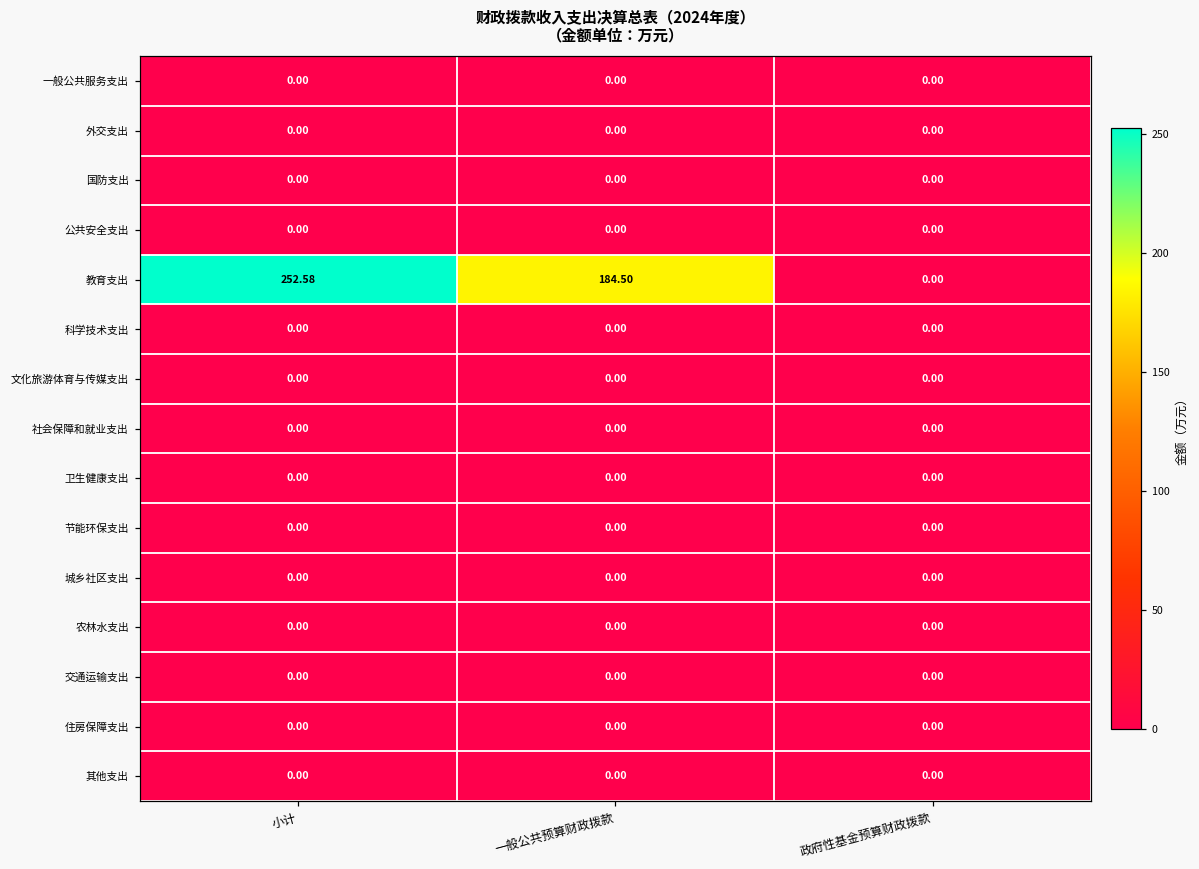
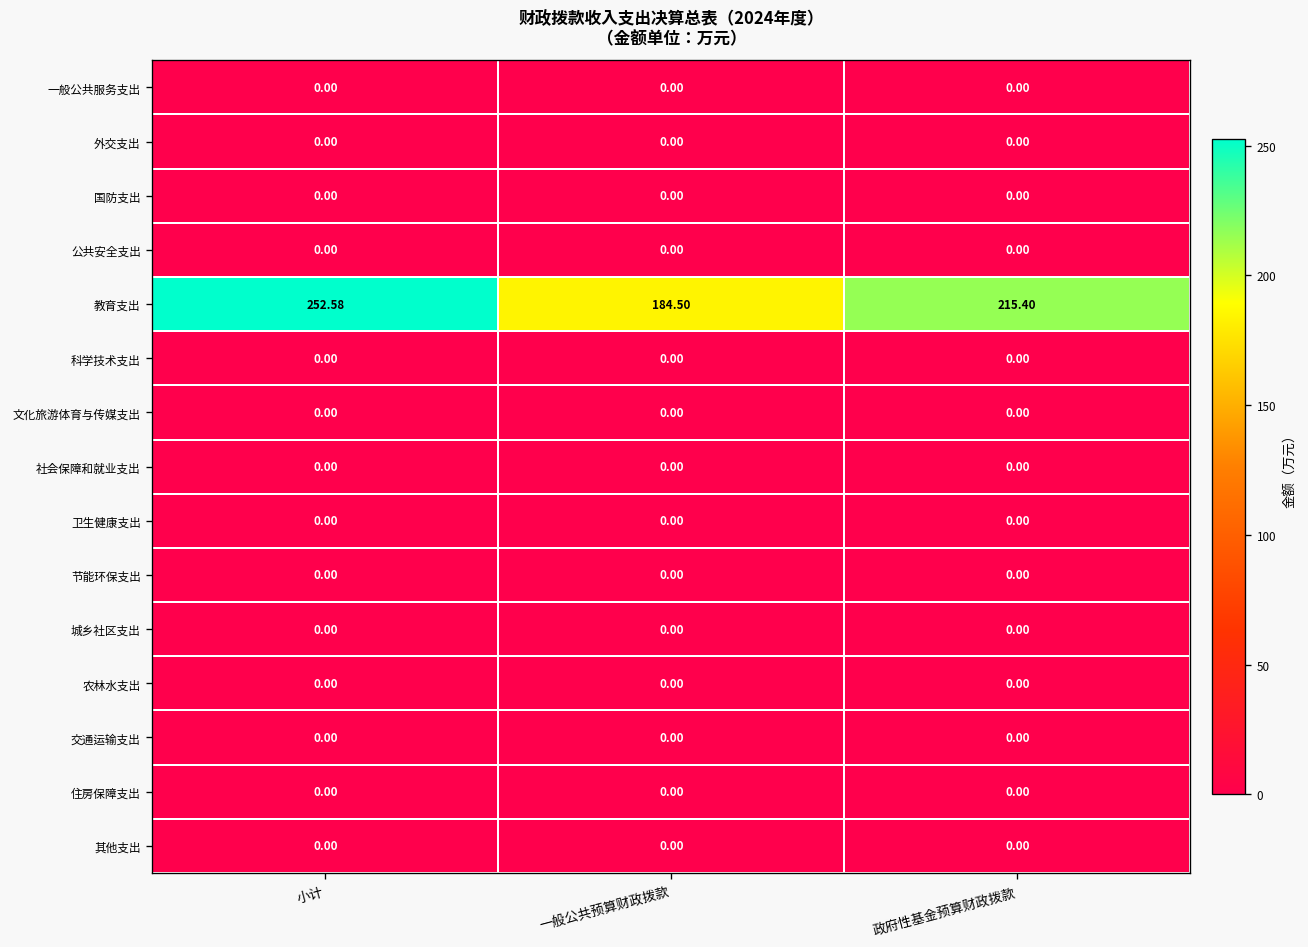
  {
    "一般公共服务支出": {
      "小计": 0.00,
      "一般公共预算财政拨款": 0.00,
      "政府性基金预算财政拨款": 0.00
    },
    "外交支出": {
      "小计": 0.00,
      "一般公共预算财政拨款": 0.00,
      "政府性基金预算财政拨款": 0.00
    },
    "国防支出": {
      "小计": 0.00,
      "一般公共预算财政拨款": 0.00,
      "政府性基金预算财政拨款": 0.00
    },
    "公共安全支出": {
      "小计": 0.00,
      "一般公共预算财政拨款": 0.00,
      "政府性基金预算财政拨款": 0.00
    },
    "教育支出": {
      "小计": 252.58,
      "一般公共预算财政拨款": 184.50,
-     "政府性基金预算财政拨款": 0.00
+     "政府性基金预算财政拨款": 215.40
    },
    "科学技术支出": {
      "小计": 0.00,
      "一般公共预算财政拨款": 0.00,
      "政府性基金预算财政拨款": 0.00
    },
    "文化旅游体育与传媒支出": {
      "小计": 0.00,
      "一般公共预算财政拨款": 0.00,
      "政府性基金预算财政拨款": 0.00
    },
    "社会保障和就业支出": {
      "小计": 0.00,
      "一般公共预算财政拨款": 0.00,
      "政府性基金预算财政拨款": 0.00
    },
    "卫生健康支出": {
      "小计": 0.00,
      "一般公共预算财政拨款": 0.00,
      "政府性基金预算财政拨款": 0.00
    },
    "节能环保支出": {
      "小计": 0.00,
      "一般公共预算财政拨款": 0.00,
      "政府性基金预算财政拨款": 0.00
    },
    "城乡社区支出": {
      "小计": 0.00,
      "一般公共预算财政拨款": 0.00,
      "政府性基金预算财政拨款": 0.00
    },
    "农林水支出": {
      "小计": 0.00,
      "一般公共预算财政拨款": 0.00,
      "政府性基金预算财政拨款": 0.00
    },
    "交通运输支出": {
      "小计": 0.00,
      "一般公共预算财政拨款": 0.00,
      "政府性基金预算财政拨款": 0.00
    },
    "住房保障支出": {
      "小计": 0.00,
      "一般公共预算财政拨款": 0.00,
      "政府性基金预算财政拨款": 0.00
    },
    "其他支出": {
      "小计": 0.00,
      "一般公共预算财政拨款": 0.00,
      "政府性基金预算财政拨款": 0.00
    }
  }
